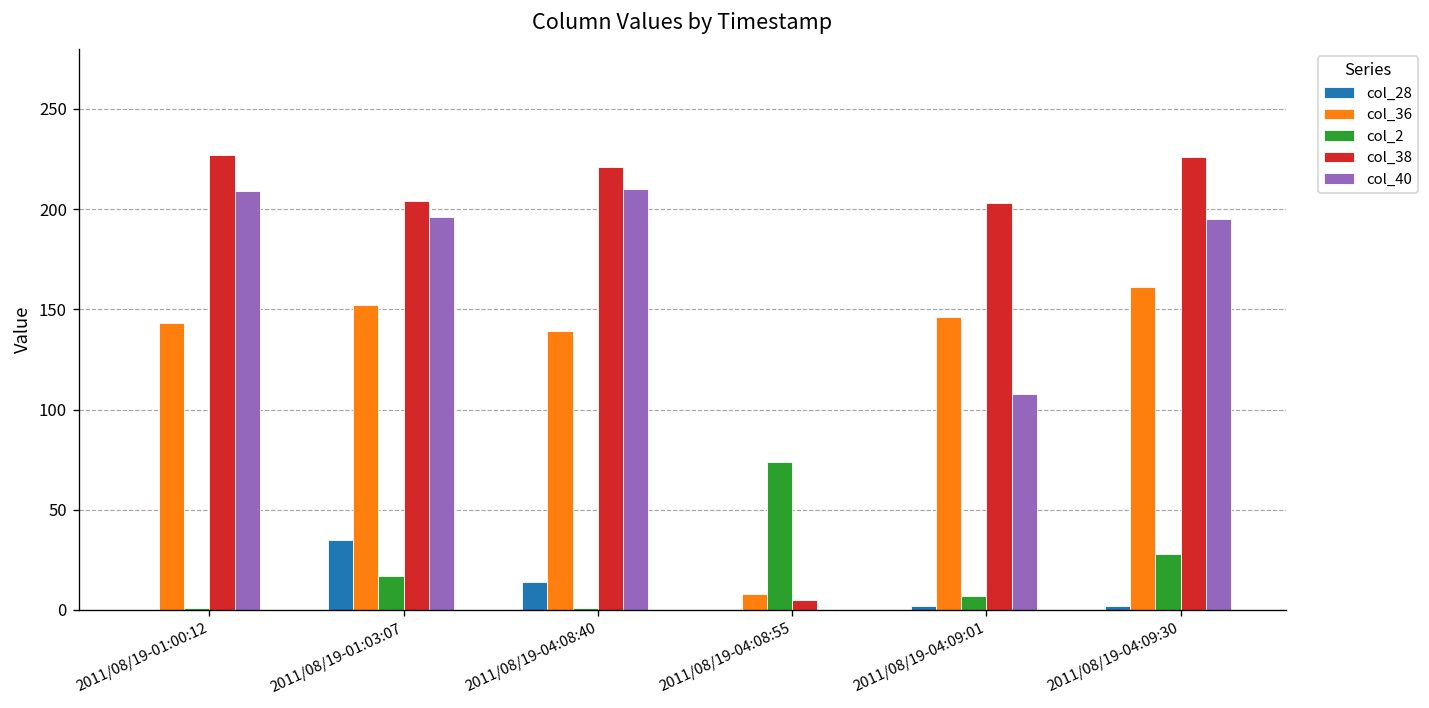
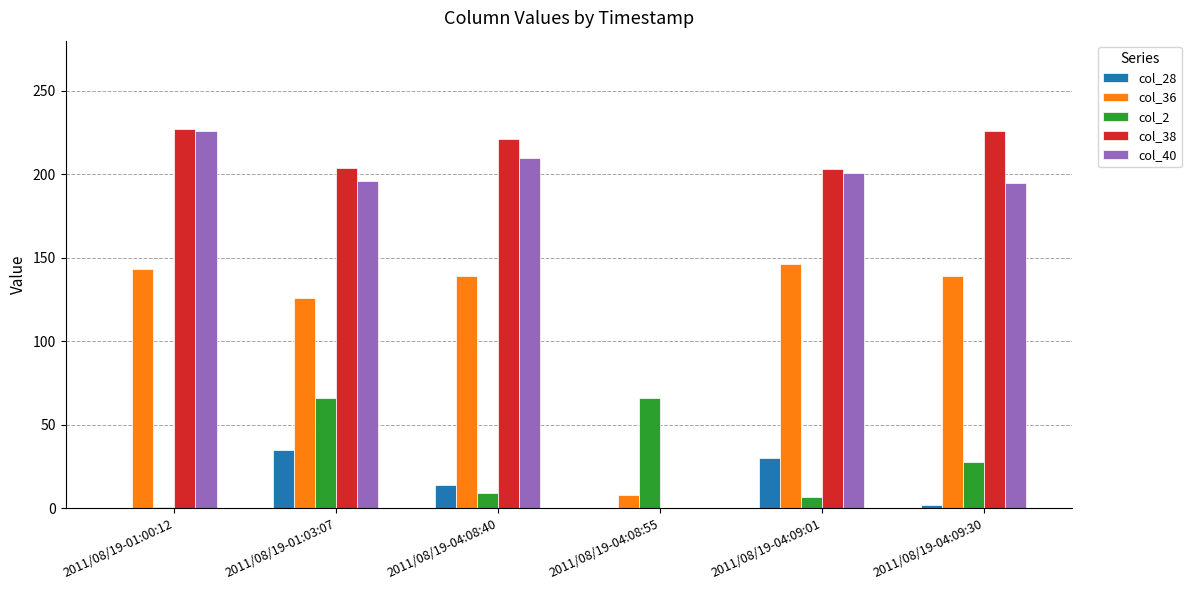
  {
    "col_28": {
      "2011/08/19-01:00:12": 0,
      "2011/08/19-01:03:07": 35,
      "2011/08/19-04:08:40": 14,
      "2011/08/19-04:08:55": 0,
-     "2011/08/19-04:09:01": 2,
+     "2011/08/19-04:09:01": 30,
      "2011/08/19-04:09:30": 2
    },
    "col_36": {
      "2011/08/19-01:00:12": 143,
-     "2011/08/19-01:03:07": 152,
+     "2011/08/19-01:03:07": 126,
      "2011/08/19-04:08:40": 139,
      "2011/08/19-04:08:55": 8,
      "2011/08/19-04:09:01": 146,
-     "2011/08/19-04:09:30": 161
+     "2011/08/19-04:09:30": 139
    },
    "col_2": {
-     "2011/08/19-01:03:07": 17,
-     "2011/08/19-04:08:40": 1,
-     "2011/08/19-04:08:55": 74,
+     "2011/08/19-01:03:07": 66,
+     "2011/08/19-04:08:40": 9,
+     "2011/08/19-04:08:55": 66,
      "2011/08/19-04:09:01": 7,
      "2011/08/19-04:09:30": 28
    },
    "col_38": {
      "2011/08/19-01:00:12": 227,
      "2011/08/19-01:03:07": 204,
      "2011/08/19-04:08:40": 221,
-     "2011/08/19-04:08:55": 5,
+     "2011/08/19-04:08:55": 0,
      "2011/08/19-04:09:01": 203,
      "2011/08/19-04:09:30": 226
    },
    "col_40": {
-     "2011/08/19-01:00:12": 209,
+     "2011/08/19-01:00:12": 226,
      "2011/08/19-01:03:07": 196,
      "2011/08/19-04:08:40": 210,
      "2011/08/19-04:08:55": 0,
-     "2011/08/19-04:09:01": 108,
+     "2011/08/19-04:09:01": 201,
      "2011/08/19-04:09:30": 195
    }
  }
